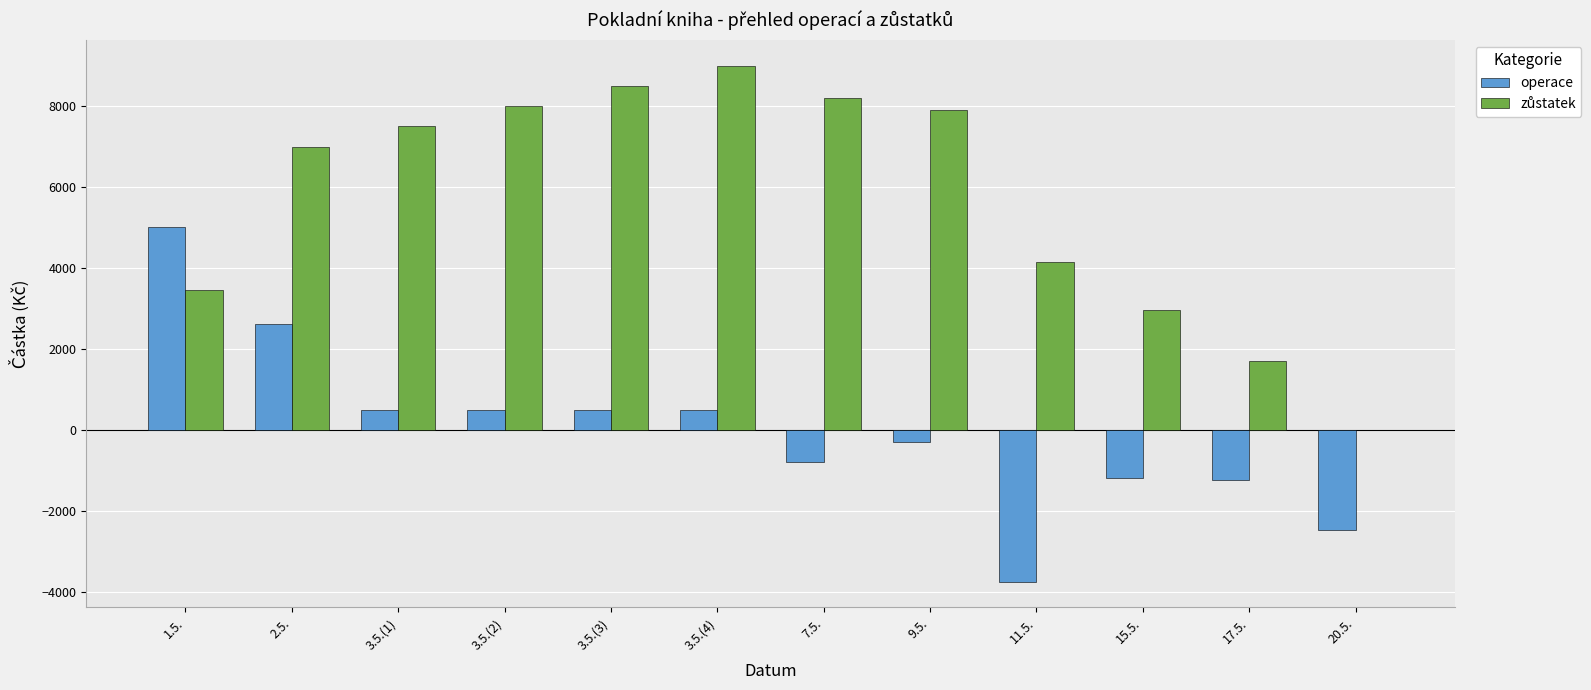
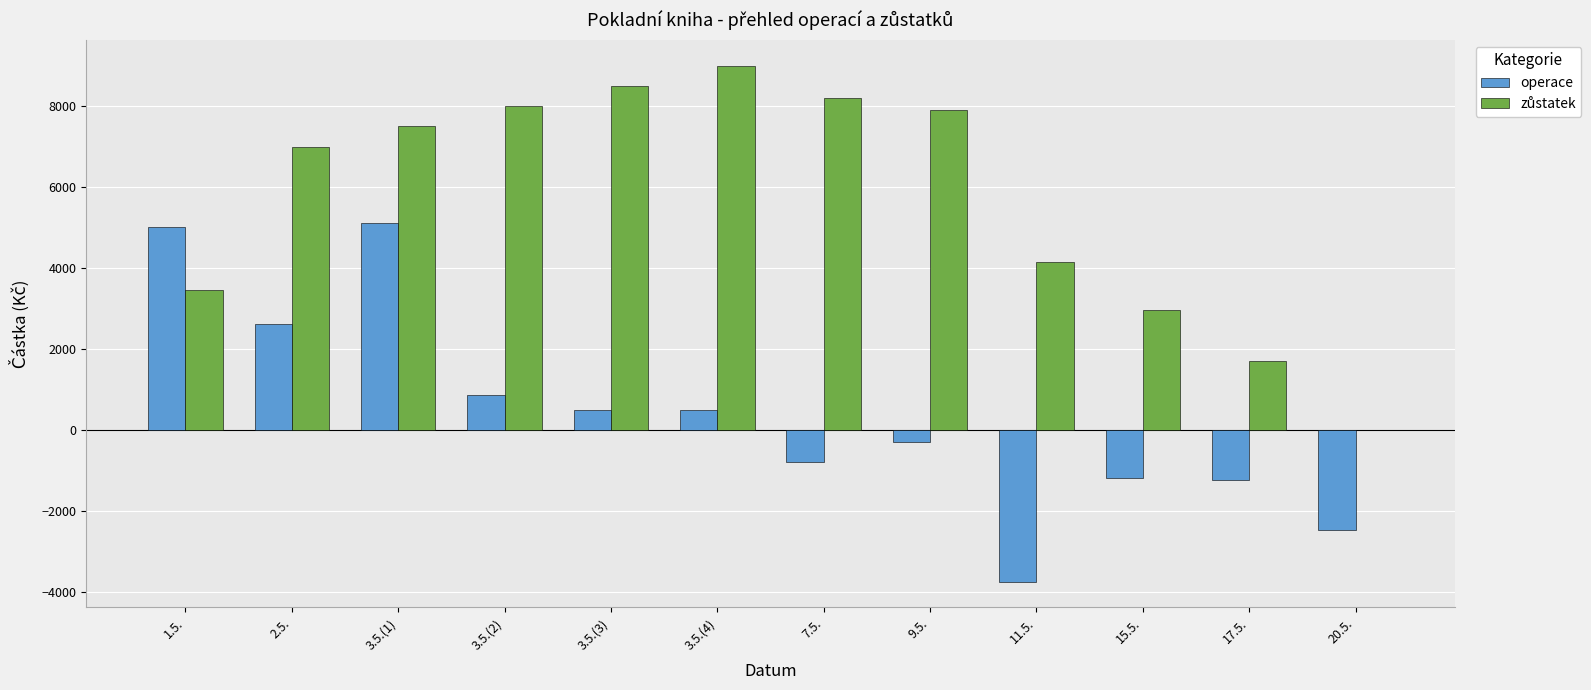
  {
    "operace": {
      "1.5.": 5000,
      "2.5.": 2600,
-     "3.5.(1)": 500,
-     "3.5.(2)": 500,
+     "3.5.(1)": 5100,
+     "3.5.(2)": 900,
      "3.5.(3)": 500,
      "3.5.(4)": 500,
      "7.5.": -800,
      "9.5.": -300,
      "11.5.": -3800,
      "15.5.": -1200,
      "17.5.": -1300,
      "20.5.": -2500
    },
    "zůstatek": {
      "1.5.": 3400,
      "2.5.": 7000,
      "3.5.(1)": 7500,
      "3.5.(2)": 8000,
      "3.5.(3)": 8500,
      "3.5.(4)": 9000,
      "7.5.": 8200,
      "9.5.": 7900,
      "11.5.": 4200,
      "15.5.": 3000,
      "17.5.": 1700,
      "20.5.": 0
    }
  }
